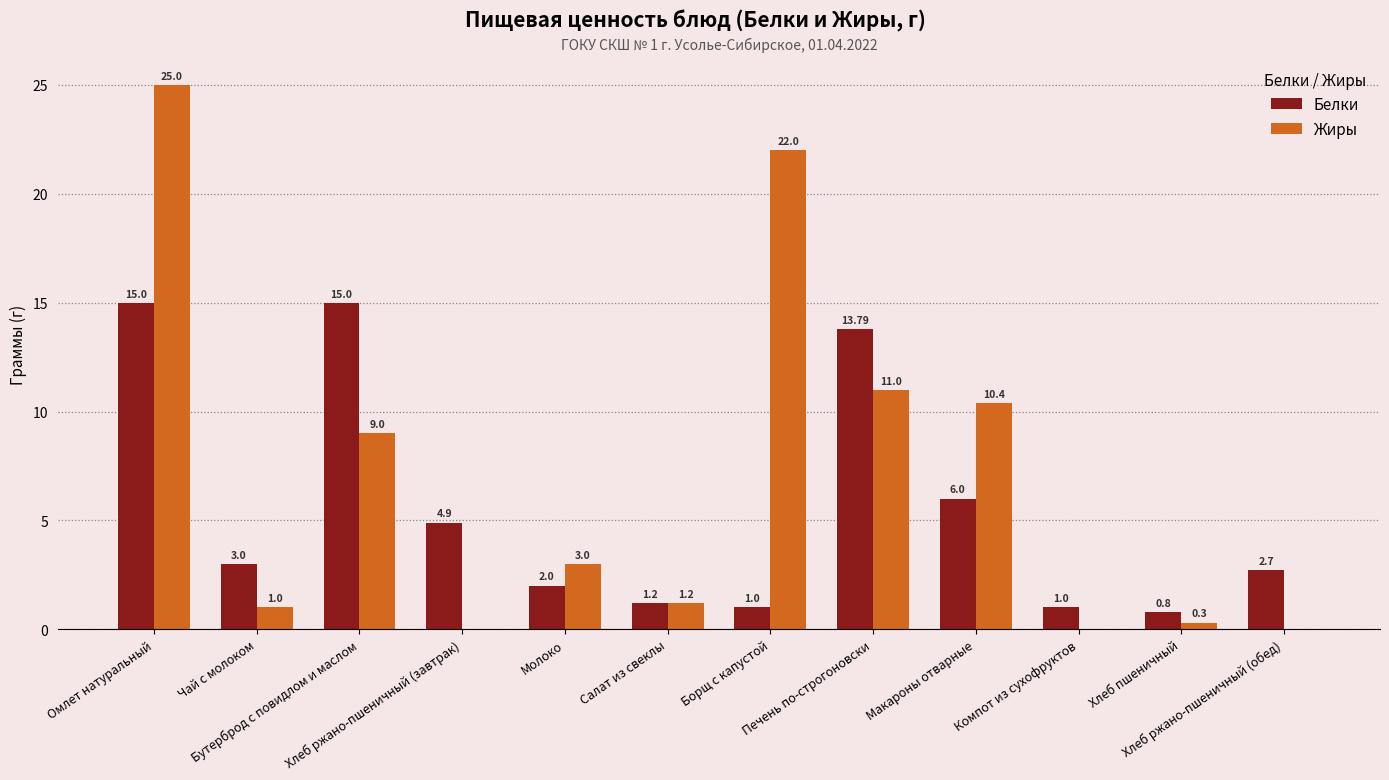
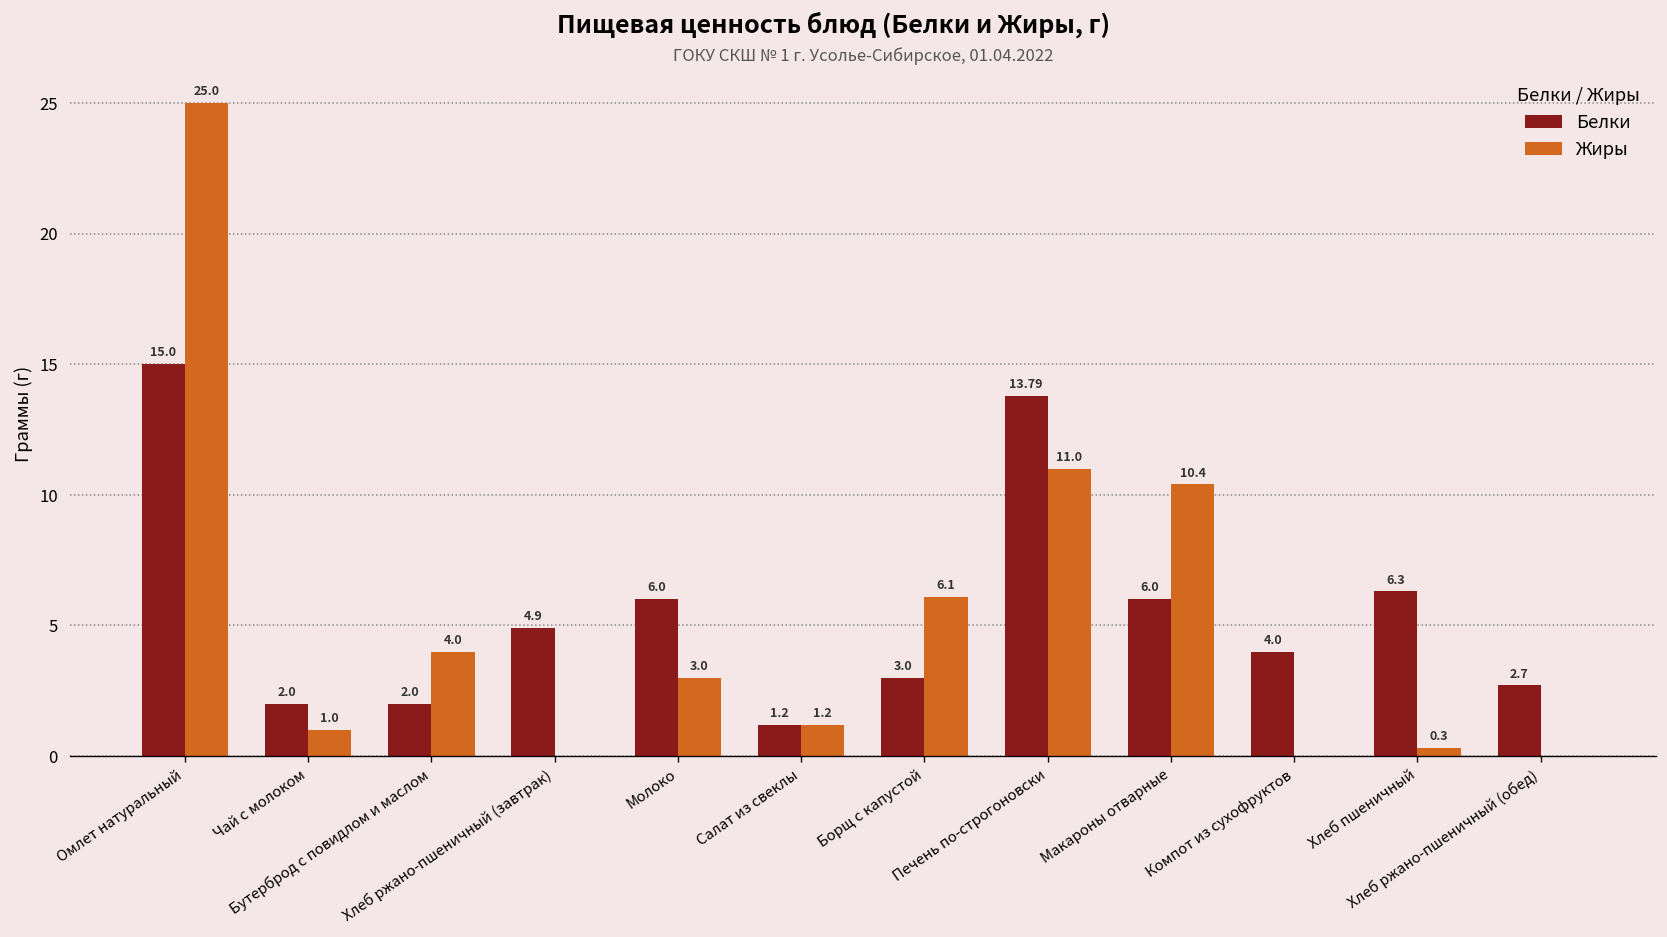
  {
    "Белки": {
      "Омлет натуральный": 15.0,
-     "Чай с молоком": 3.0,
-     "Бутерброд с повидлом и маслом": 15.0,
+     "Чай с молоком": 2.0,
+     "Бутерброд с повидлом и маслом": 2.0,
      "Хлеб ржано-пшеничный (завтрак)": 4.9,
-     "Молоко": 2.0,
+     "Молоко": 6.0,
      "Салат из свеклы": 1.2,
-     "Борщ с капустой": 1.0,
+     "Борщ с капустой": 3.0,
      "Печень по-строгоновски": 13.79,
      "Макароны отварные": 6.0,
-     "Компот из сухофруктов": 1.0,
-     "Хлеб пшеничный": 0.8,
+     "Компот из сухофруктов": 4.0,
+     "Хлеб пшеничный": 6.3,
      "Хлеб ржано-пшеничный (обед)": 2.7
    },
    "Жиры": {
      "Омлет натуральный": 25.0,
      "Чай с молоком": 1.0,
-     "Бутерброд с повидлом и маслом": 9.0,
+     "Бутерброд с повидлом и маслом": 4.0,
      "Молоко": 3.0,
      "Салат из свеклы": 1.2,
-     "Борщ с капустой": 22.0,
+     "Борщ с капустой": 6.1,
      "Печень по-строгоновски": 11.0,
      "Макароны отварные": 10.4,
      "Хлеб пшеничный": 0.3
    }
  }
